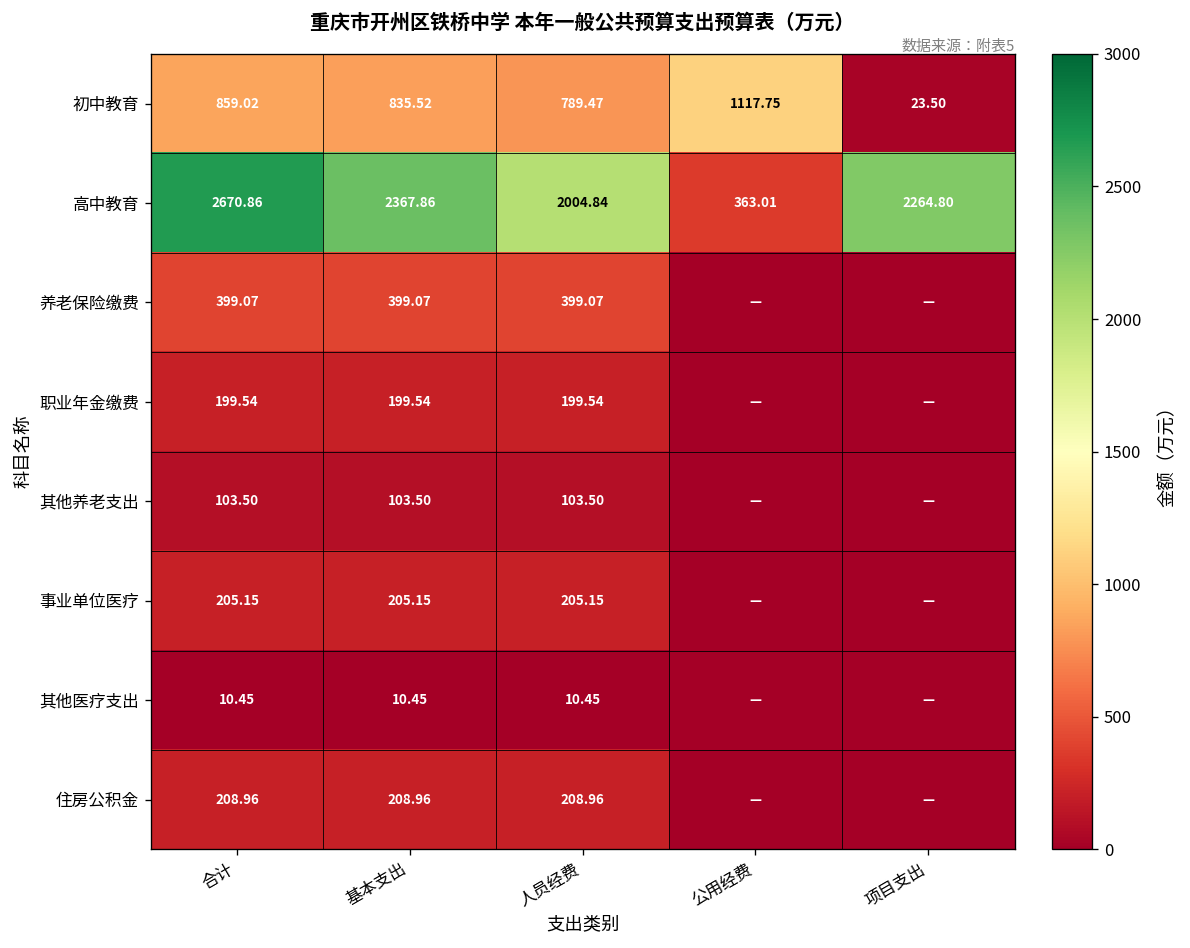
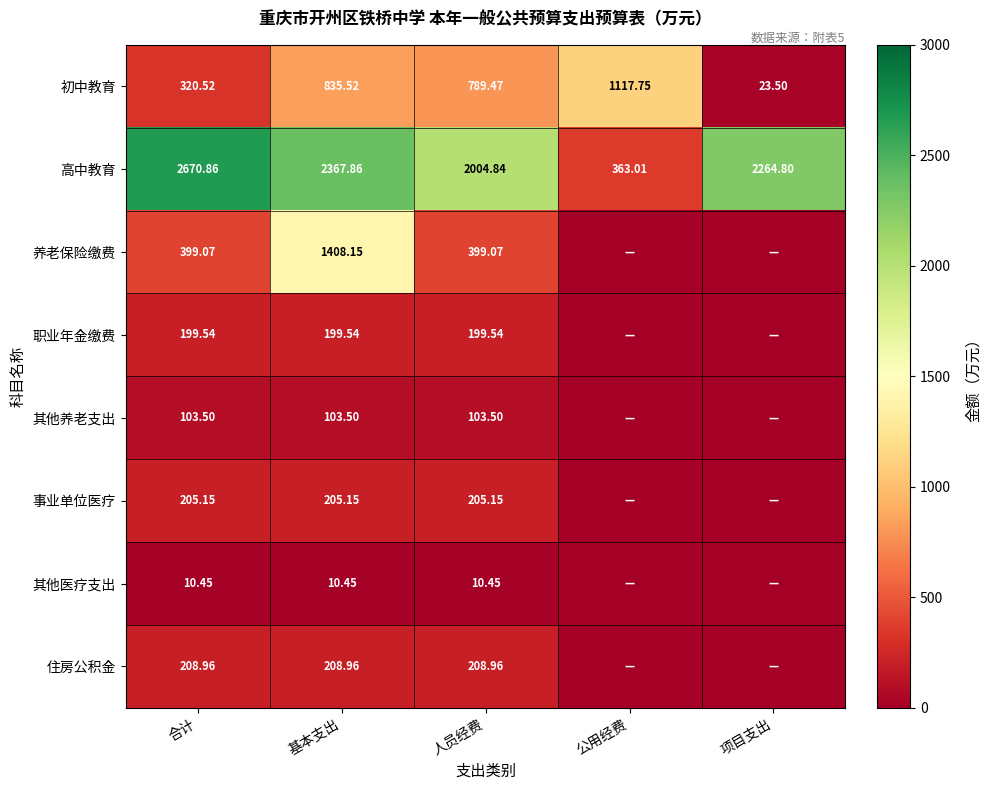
  {
    "初中教育": {
-     "合计": 859.02,
+     "合计": 320.52,
      "基本支出": 835.52,
      "人员经费": 789.47,
      "公用经费": 1117.75,
      "项目支出": 23.50
    },
    "高中教育": {
      "合计": 2670.86,
      "基本支出": 2367.86,
      "人员经费": 2004.84,
      "公用经费": 363.01,
      "项目支出": 2264.80
    },
    "养老保险缴费": {
      "合计": 399.07,
-     "基本支出": 399.07,
+     "基本支出": 1408.15,
      "人员经费": 399.07
    },
    "职业年金缴费": {
      "合计": 199.54,
      "基本支出": 199.54,
      "人员经费": 199.54
    },
    "其他养老支出": {
      "合计": 103.50,
      "基本支出": 103.50,
      "人员经费": 103.50
    },
    "事业单位医疗": {
      "合计": 205.15,
      "基本支出": 205.15,
      "人员经费": 205.15
    },
    "其他医疗支出": {
      "合计": 10.45,
      "基本支出": 10.45,
      "人员经费": 10.45
    },
    "住房公积金": {
      "合计": 208.96,
      "基本支出": 208.96,
      "人员经费": 208.96
    }
  }
